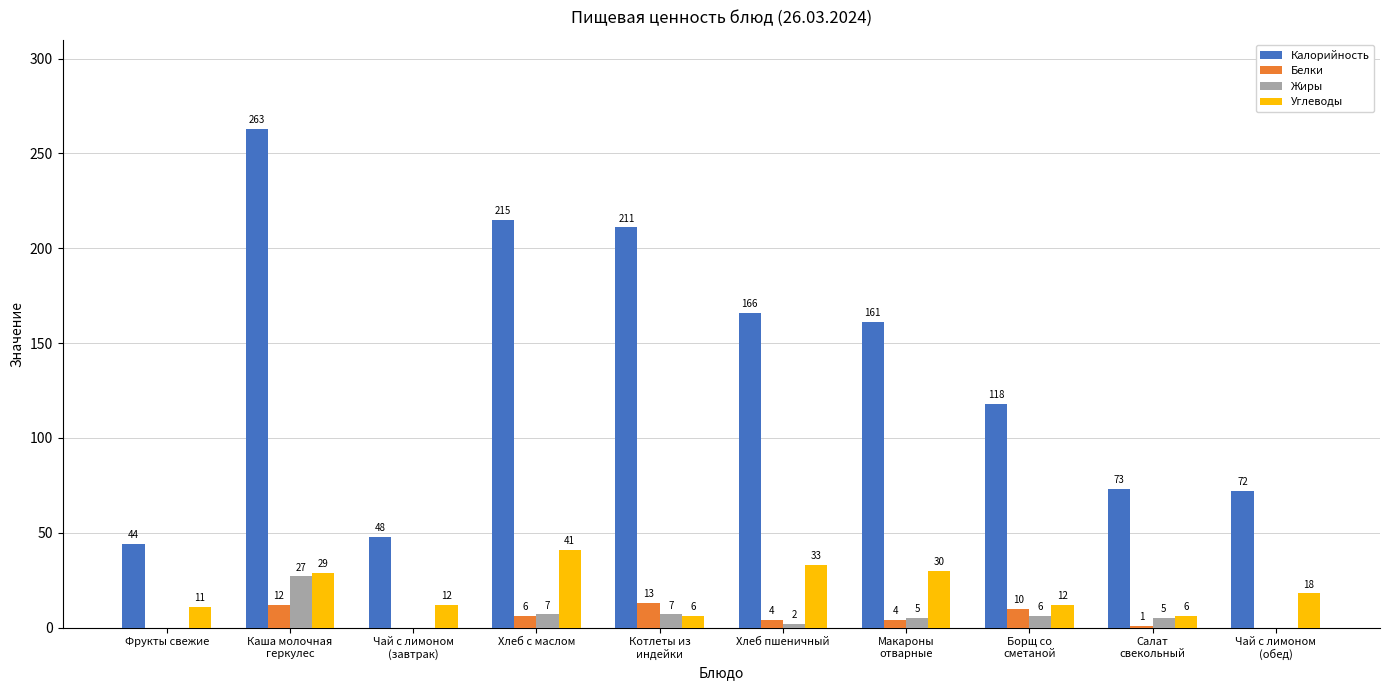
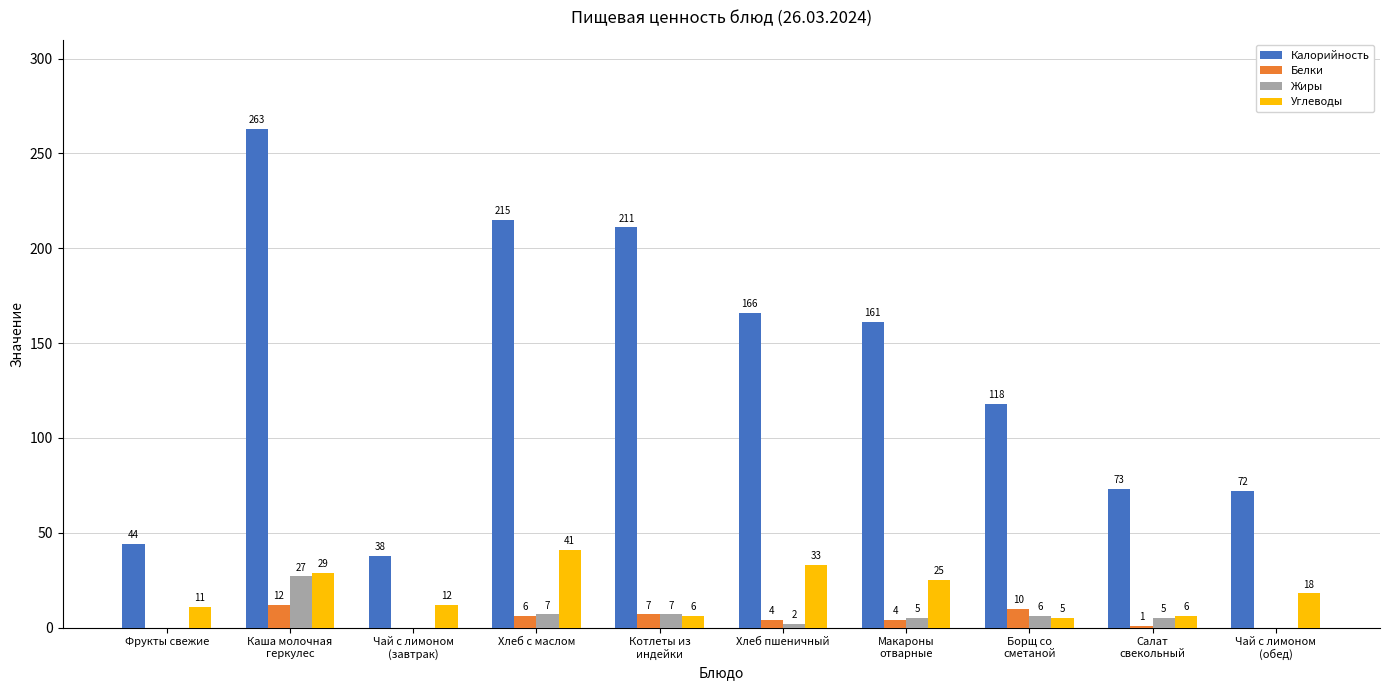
  {
    "Калорийность": {
      "Фрукты свежие": 44,
      "Каша молочная геркулес": 263,
-     "Чай с лимоном (завтрак)": 48,
+     "Чай с лимоном (завтрак)": 38,
      "Хлеб с маслом": 215,
      "Котлеты из индейки": 211,
      "Хлеб пшеничный": 166,
      "Макароны отварные": 161,
      "Борщ со сметаной": 118,
      "Салат свекольный": 73,
      "Чай с лимоном (обед)": 72
    },
    "Белки": {
      "Каша молочная геркулес": 12,
      "Хлеб с маслом": 6,
-     "Котлеты из индейки": 13,
+     "Котлеты из индейки": 7,
      "Хлеб пшеничный": 4,
      "Макароны отварные": 4,
      "Борщ со сметаной": 10,
      "Салат свекольный": 1
    },
    "Жиры": {
      "Каша молочная геркулес": 27,
      "Хлеб с маслом": 7,
      "Котлеты из индейки": 7,
      "Хлеб пшеничный": 2,
      "Макароны отварные": 5,
      "Борщ со сметаной": 6,
      "Салат свекольный": 5
    },
    "Углеводы": {
      "Фрукты свежие": 11,
      "Каша молочная геркулес": 29,
      "Чай с лимоном (завтрак)": 12,
      "Хлеб с маслом": 41,
      "Котлеты из индейки": 6,
      "Хлеб пшеничный": 33,
-     "Макароны отварные": 30,
-     "Борщ со сметаной": 12,
+     "Макароны отварные": 25,
+     "Борщ со сметаной": 5,
      "Салат свекольный": 6,
      "Чай с лимоном (обед)": 18
    }
  }
